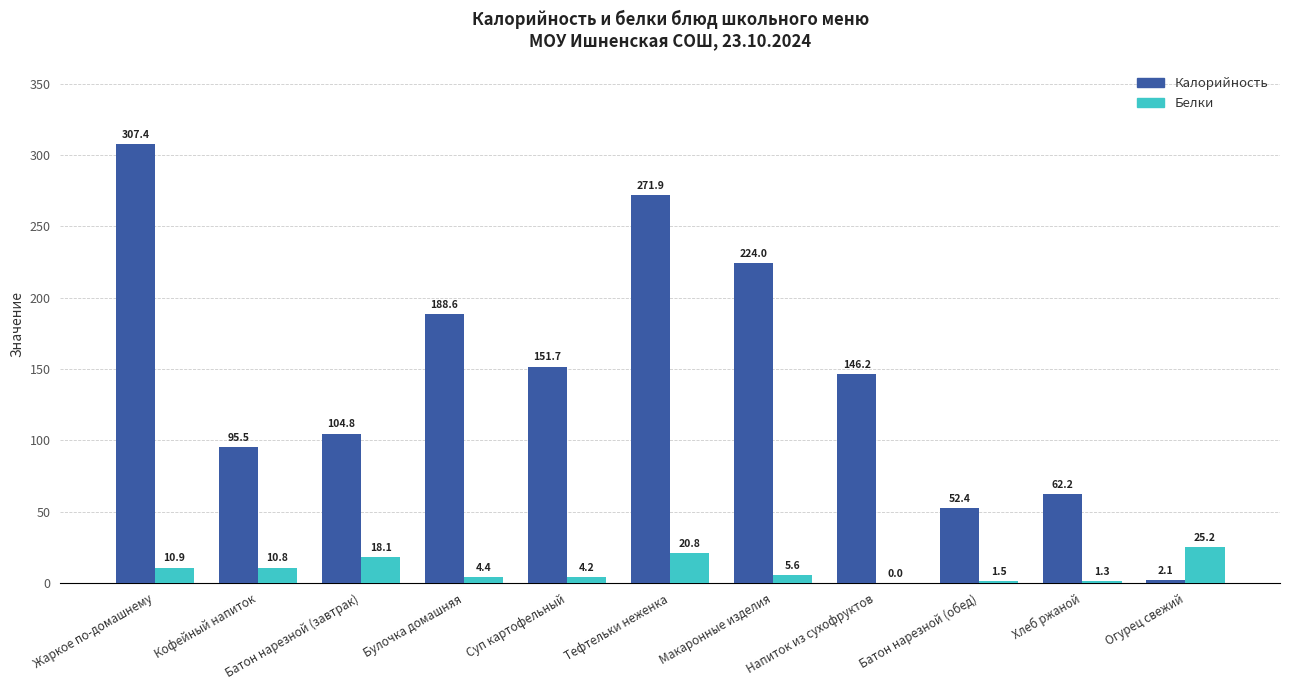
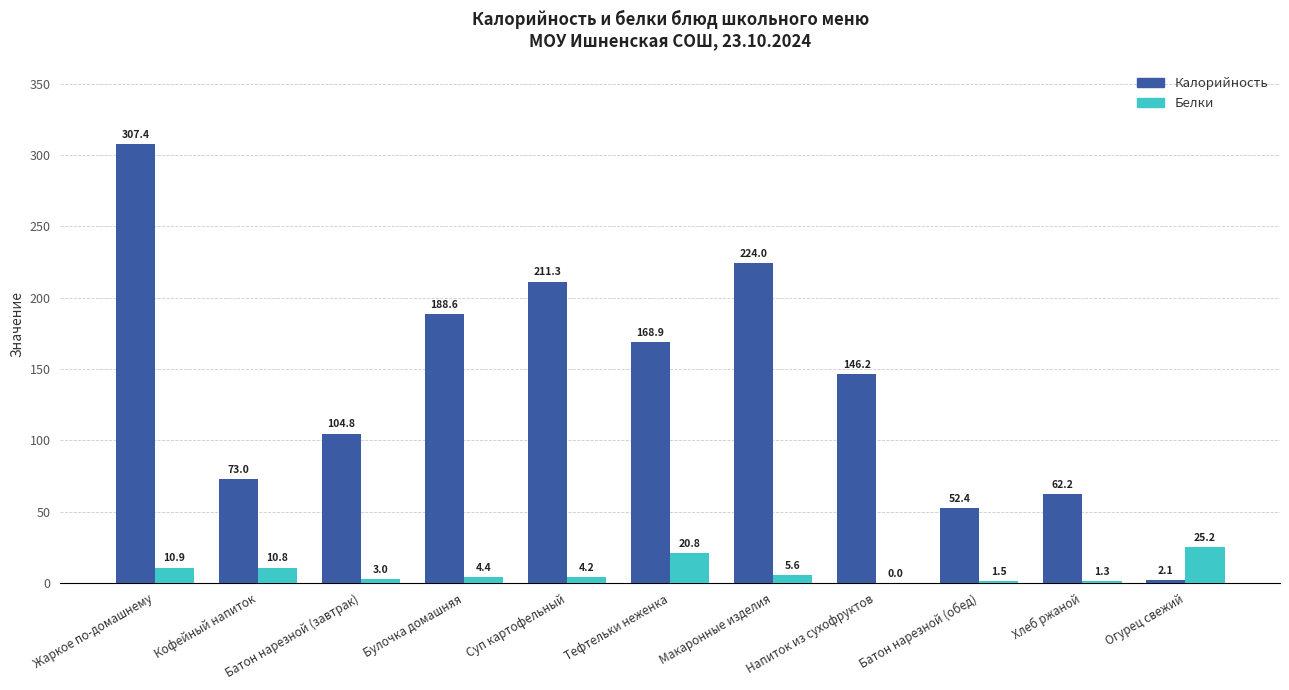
  {
    "Калорийность": {
      "Жаркое по-домашнему": 307.4,
-     "Кофейный напиток": 95.5,
+     "Кофейный напиток": 73.0,
      "Батон нарезной (завтрак)": 104.8,
      "Булочка домашняя": 188.6,
-     "Суп картофельный": 151.7,
-     "Тефтельки неженка": 271.9,
+     "Суп картофельный": 211.3,
+     "Тефтельки неженка": 168.9,
      "Макаронные изделия": 224.0,
      "Напиток из сухофруктов": 146.2,
      "Батон нарезной (обед)": 52.4,
      "Хлеб ржаной": 62.2,
      "Огурец свежий": 2.1
    },
    "Белки": {
      "Жаркое по-домашнему": 10.9,
      "Кофейный напиток": 10.8,
-     "Батон нарезной (завтрак)": 18.1,
+     "Батон нарезной (завтрак)": 3.0,
      "Булочка домашняя": 4.4,
      "Суп картофельный": 4.2,
      "Тефтельки неженка": 20.8,
      "Макаронные изделия": 5.6,
      "Напиток из сухофруктов": 0.0,
      "Батон нарезной (обед)": 1.5,
      "Хлеб ржаной": 1.3,
      "Огурец свежий": 25.2
    }
  }
